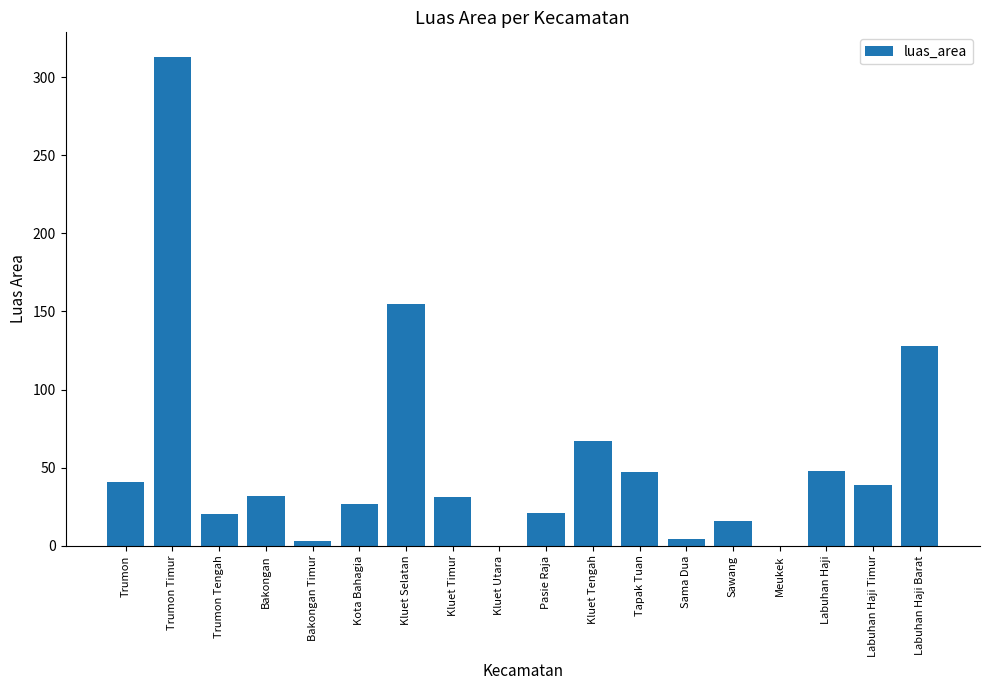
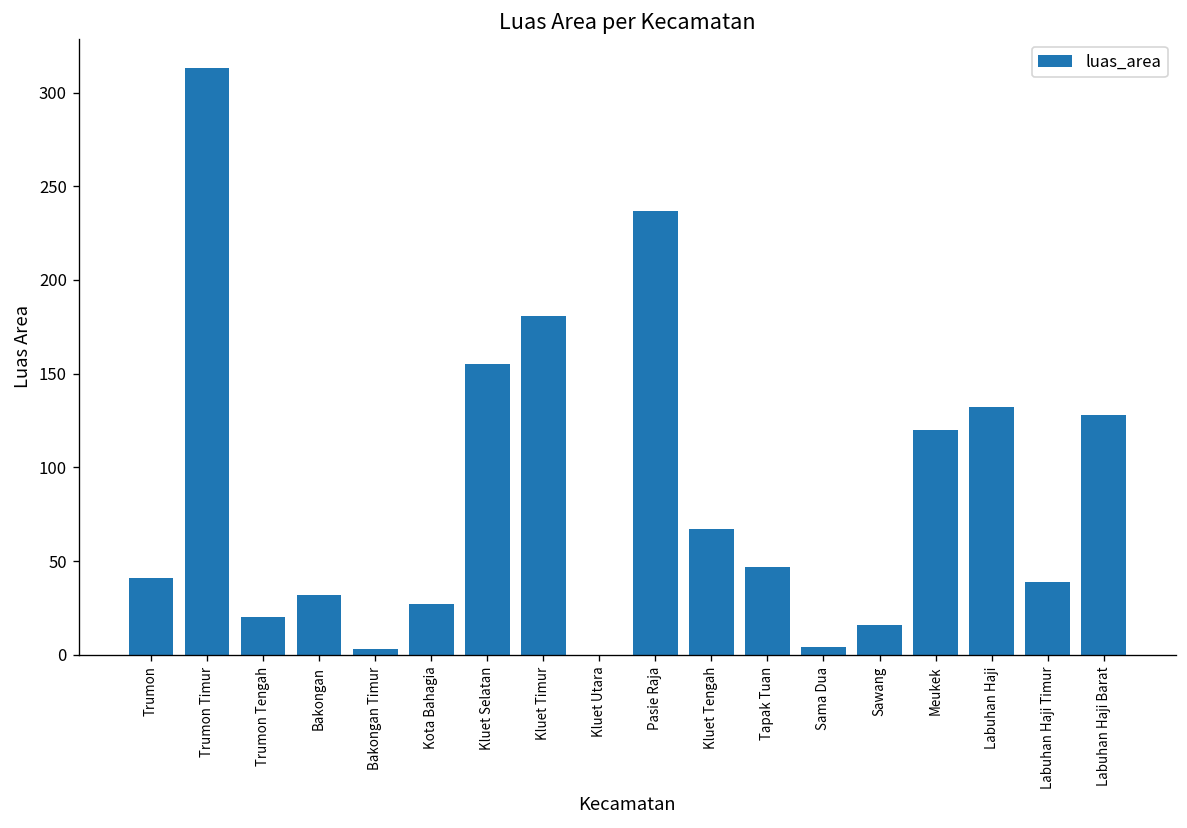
  {
    "Trumon": 41,
    "Trumon Timur": 313,
    "Trumon Tengah": 20,
    "Bakongan": 32,
    "Bakongan Timur": 3,
    "Kota Bahagia": 27,
    "Kluet Selatan": 155,
-   "Kluet Timur": 31,
+   "Kluet Timur": 181,
    "Kluet Utara": 0,
-   "Pasie Raja": 21,
+   "Pasie Raja": 237,
    "Kluet Tengah": 67,
    "Tapak Tuan": 47,
    "Sama Dua": 4,
    "Sawang": 16,
-   "Meukek": 0,
-   "Labuhan Haji": 48,
+   "Meukek": 120,
+   "Labuhan Haji": 132,
    "Labuhan Haji Timur": 39,
    "Labuhan Haji Barat": 128
  }
